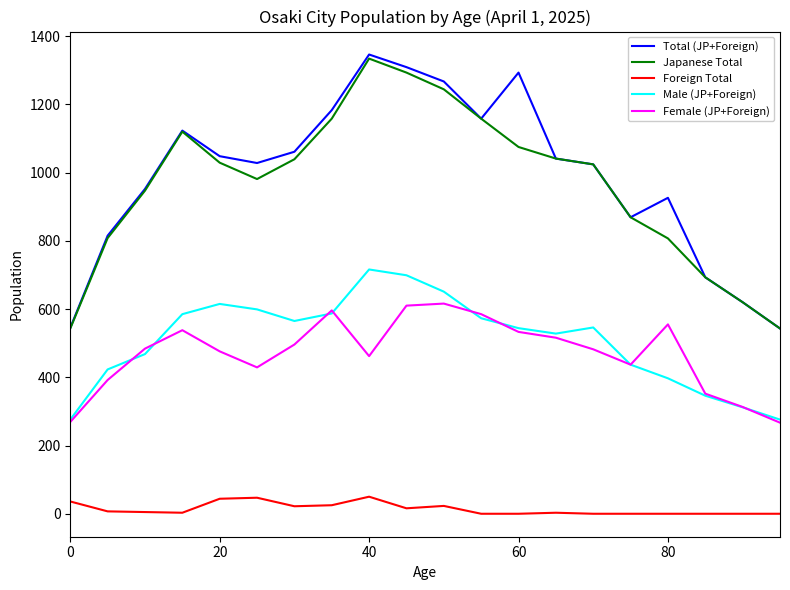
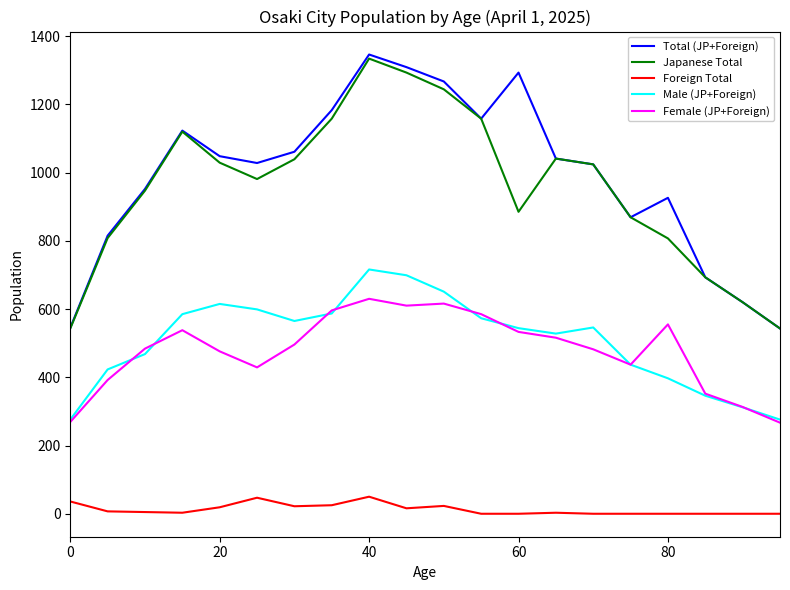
  {
    "Total (JP+Foreign)": {
      "20": 1050,
      "40": 1350,
      "60": 1290,
      "80": 930
    },
    "Japanese Total": {
      "20": 1030,
      "40": 1330,
-     "60": 1080,
+     "60": 890,
      "80": 810
    },
    "Foreign Total": {
      "0": 40,
-     "20": 40,
+     "20": 20,
      "40": 50,
      "60": 0,
      "80": 0
    },
    "Male (JP+Foreign)": {
      "20": 620,
      "40": 720,
      "60": 540,
      "80": 400
    },
    "Female (JP+Foreign)": {
      "20": 480,
-     "40": 460,
+     "40": 630,
      "60": 530,
      "80": 560
    }
  }
